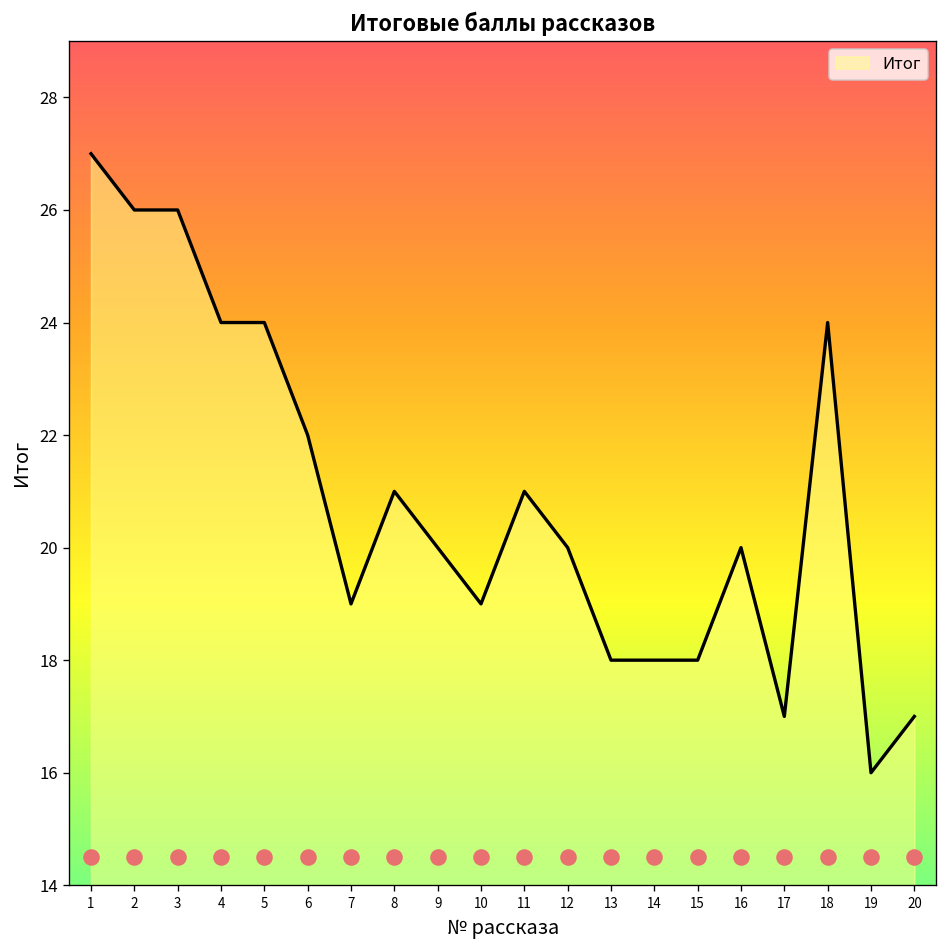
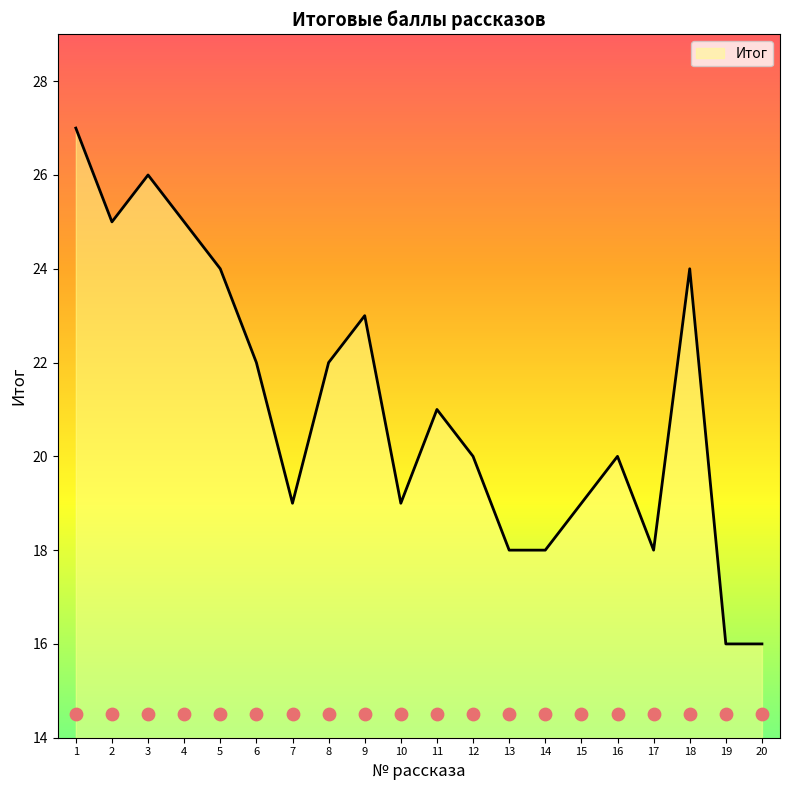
  {
    "Итог": {
      "1": 27,
-     "2": 26,
+     "2": 25,
      "3": 26,
-     "4": 24,
+     "4": 25,
      "5": 24,
      "6": 22,
      "7": 19,
-     "8": 21,
-     "9": 20,
+     "8": 22,
+     "9": 23,
      "10": 19,
      "11": 21,
      "12": 20,
      "13": 18,
      "14": 18,
-     "15": 18,
+     "15": 19,
      "16": 20,
-     "17": 17,
+     "17": 18,
      "18": 24,
      "19": 16,
-     "20": 17
+     "20": 16
    }
  }
